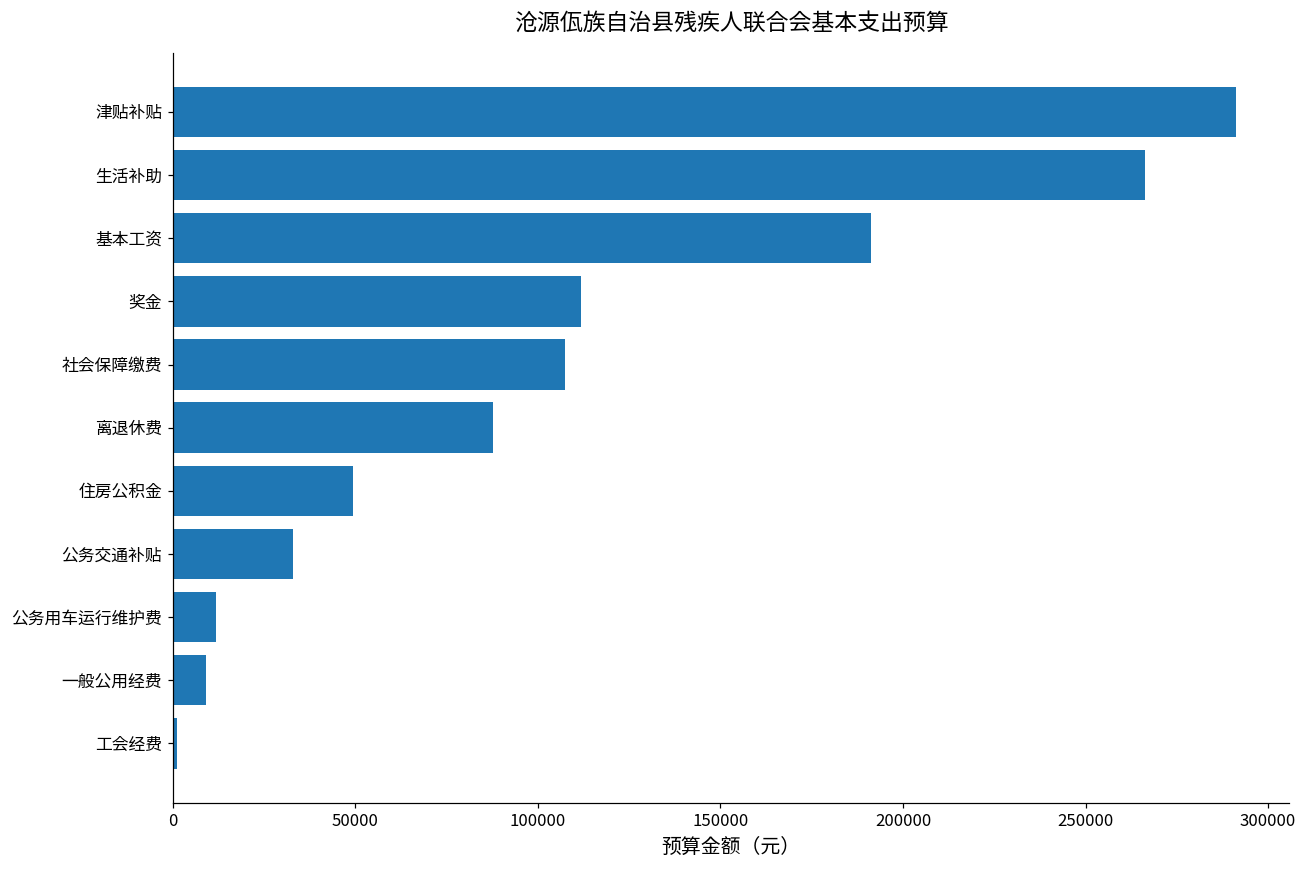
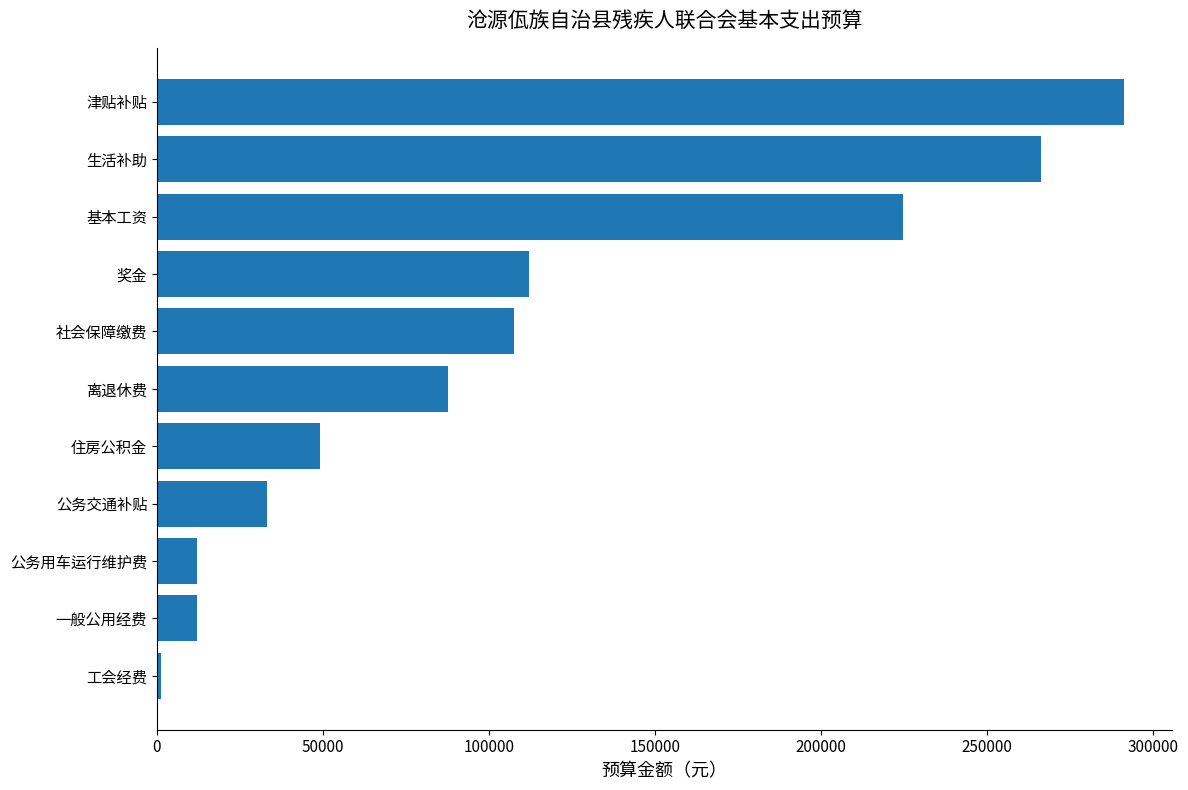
  {
    "津贴补贴": 291000,
    "生活补助": 266000,
-   "基本工资": 191000,
+   "基本工资": 225000,
    "奖金": 112000,
    "社会保障缴费": 108000,
    "离退休费": 88000,
    "住房公积金": 49000,
    "公务交通补贴": 33000,
    "公务用车运行维护费": 12000,
-   "一般公用经费": 9000,
+   "一般公用经费": 12000,
    "工会经费": 1000
  }
